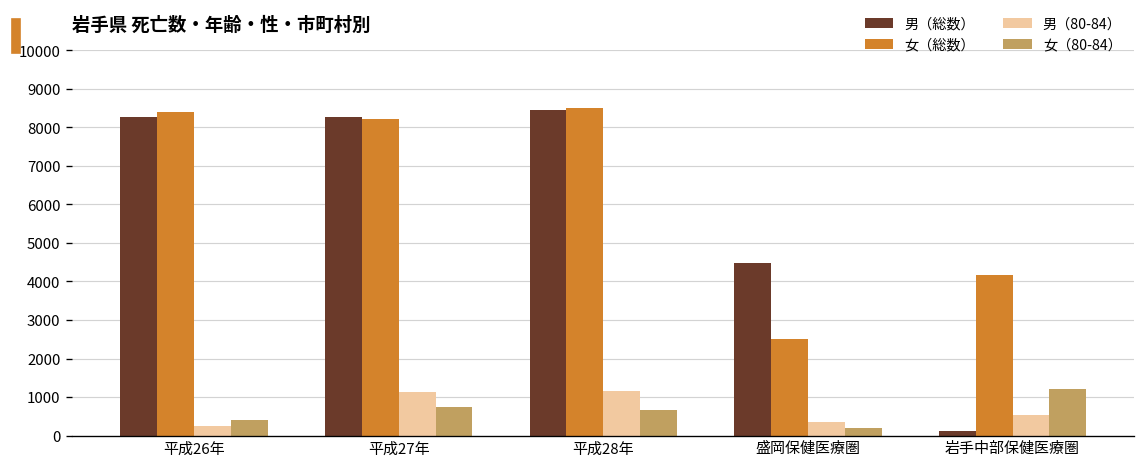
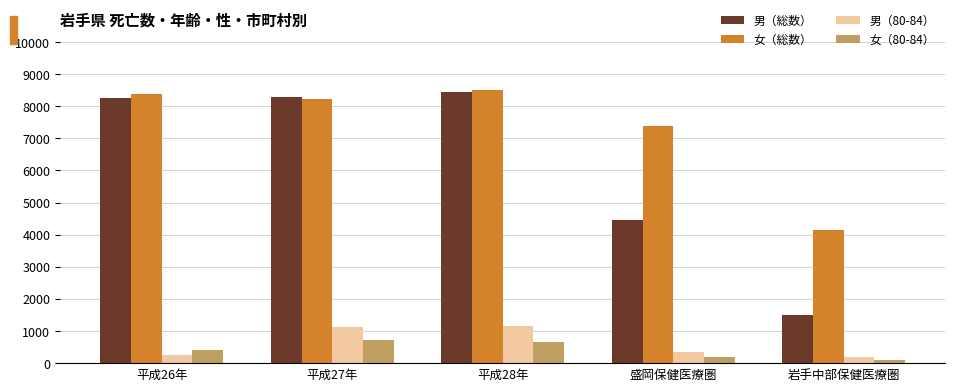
  {
    "男（総数）": {
      "平成26年": 8300,
      "平成27年": 8300,
      "平成28年": 8500,
      "盛岡保健医療圏": 4500,
-     "岩手中部保健医療圏": 100
+     "岩手中部保健医療圏": 1500
    },
    "女（総数）": {
      "平成26年": 8400,
      "平成27年": 8200,
      "平成28年": 8500,
-     "盛岡保健医療圏": 2500,
+     "盛岡保健医療圏": 7400,
      "岩手中部保健医療圏": 4200
    },
    "男（80-84）": {
      "平成26年": 300,
      "平成27年": 1100,
      "平成28年": 1200,
      "盛岡保健医療圏": 400,
-     "岩手中部保健医療圏": 500
+     "岩手中部保健医療圏": 200
    },
    "女（80-84）": {
      "平成26年": 400,
      "平成27年": 700,
      "平成28年": 700,
      "盛岡保健医療圏": 200,
-     "岩手中部保健医療圏": 1200
+     "岩手中部保健医療圏": 100
    }
  }
